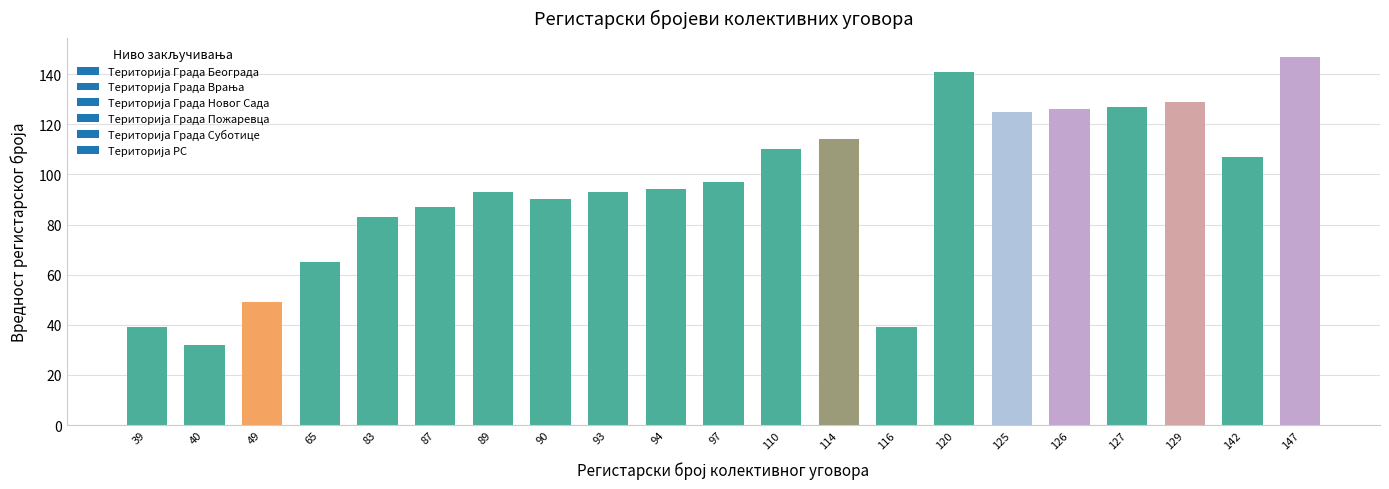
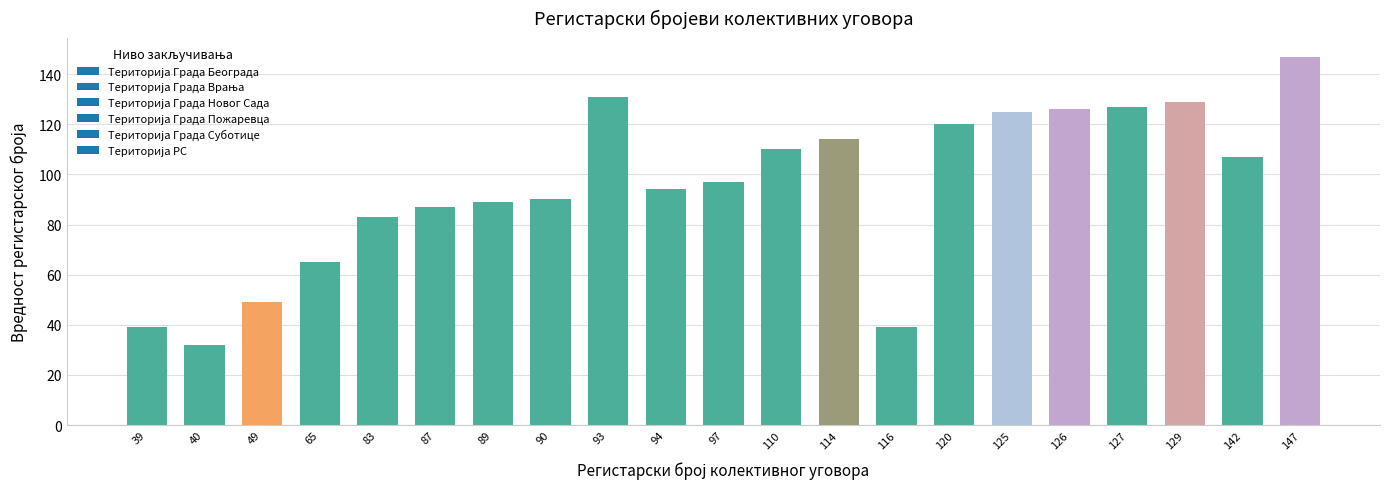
  {
    "39": 39,
    "40": 32,
    "49": 49,
    "65": 65,
    "83": 83,
    "87": 87,
-   "89": 93,
+   "89": 89,
    "90": 90,
-   "93": 93,
+   "93": 131,
    "94": 94,
    "97": 97,
    "110": 110,
    "114": 114,
    "116": 39,
-   "120": 141,
+   "120": 120,
    "125": 125,
    "126": 126,
    "127": 127,
    "129": 129,
    "142": 107,
    "147": 147
  }
